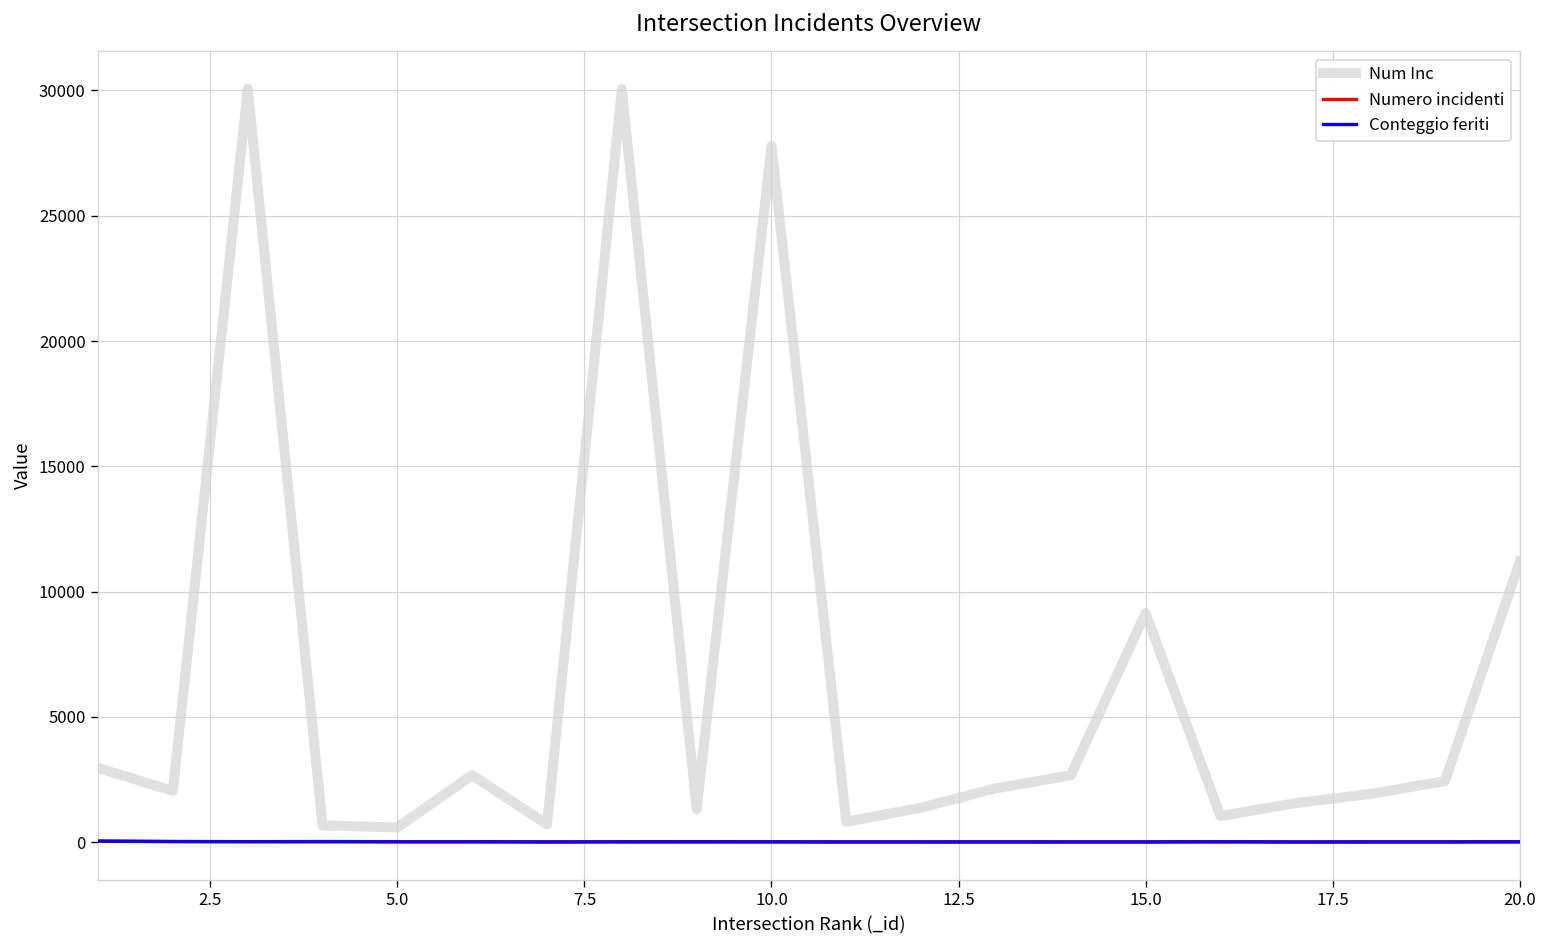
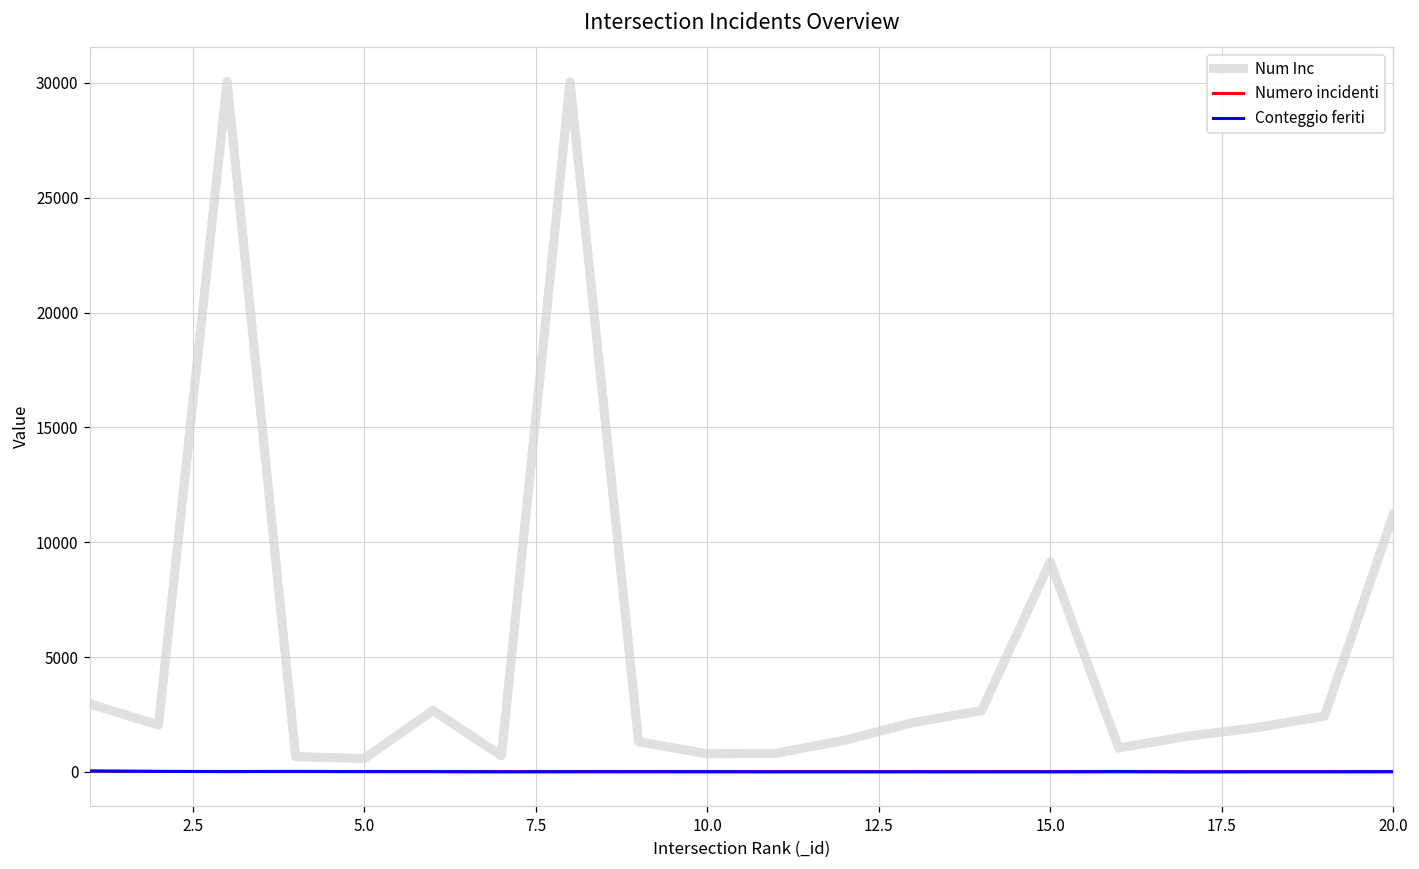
  {
    "Num Inc": {
      "5.0": 600,
-     "10.0": 27800,
+     "10.0": 800,
      "15.0": 9100,
      "20.0": 11200
    }
  }
